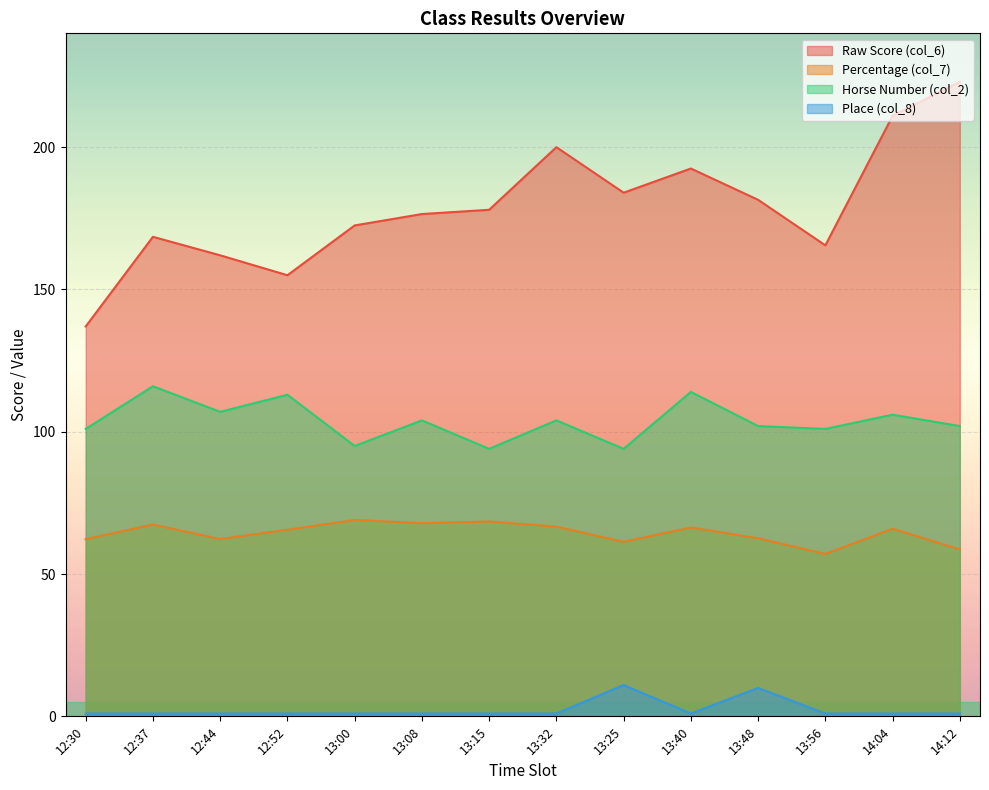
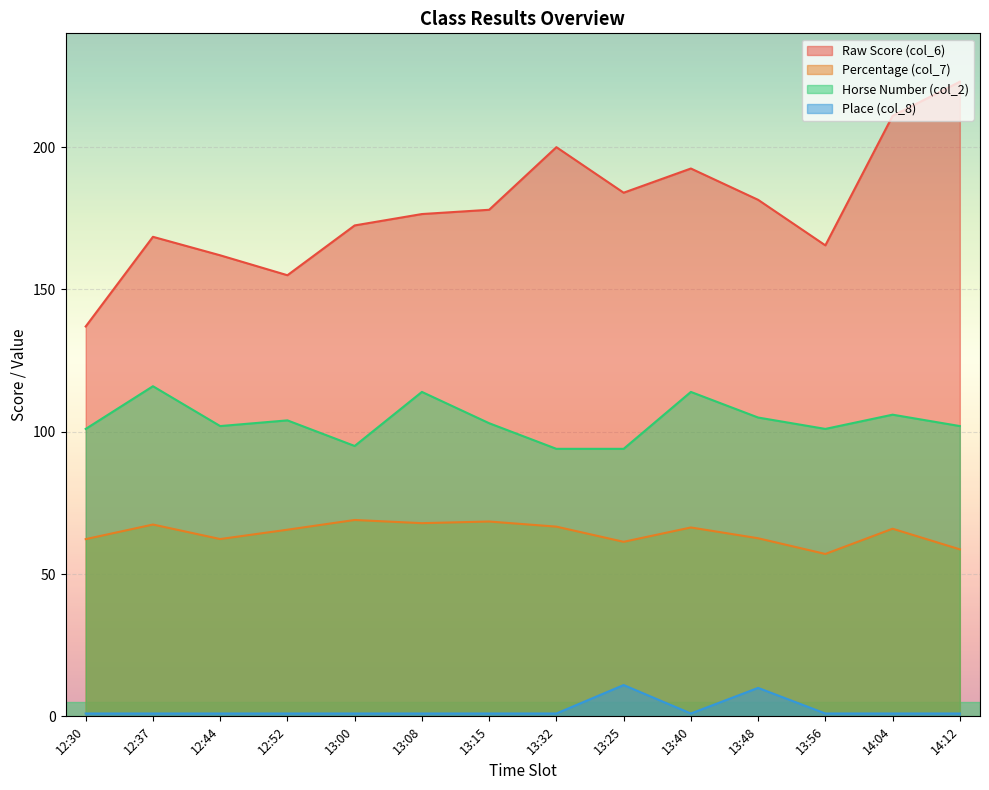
  {
    "Horse Number (col_2)": {
      "12:30": 101,
      "12:37": 116,
-     "12:44": 107,
-     "12:52": 113,
+     "12:44": 102,
+     "12:52": 104,
      "13:00": 95,
-     "13:08": 104,
-     "13:15": 94,
-     "13:32": 104,
+     "13:08": 114,
+     "13:15": 103,
+     "13:32": 94,
      "13:25": 94,
      "13:40": 114,
-     "13:48": 102,
+     "13:48": 105,
      "13:56": 101,
      "14:04": 106,
      "14:12": 102
    },
    "Place (col_8)": {
      "13:25": 11,
      "13:48": 10
    }
  }
